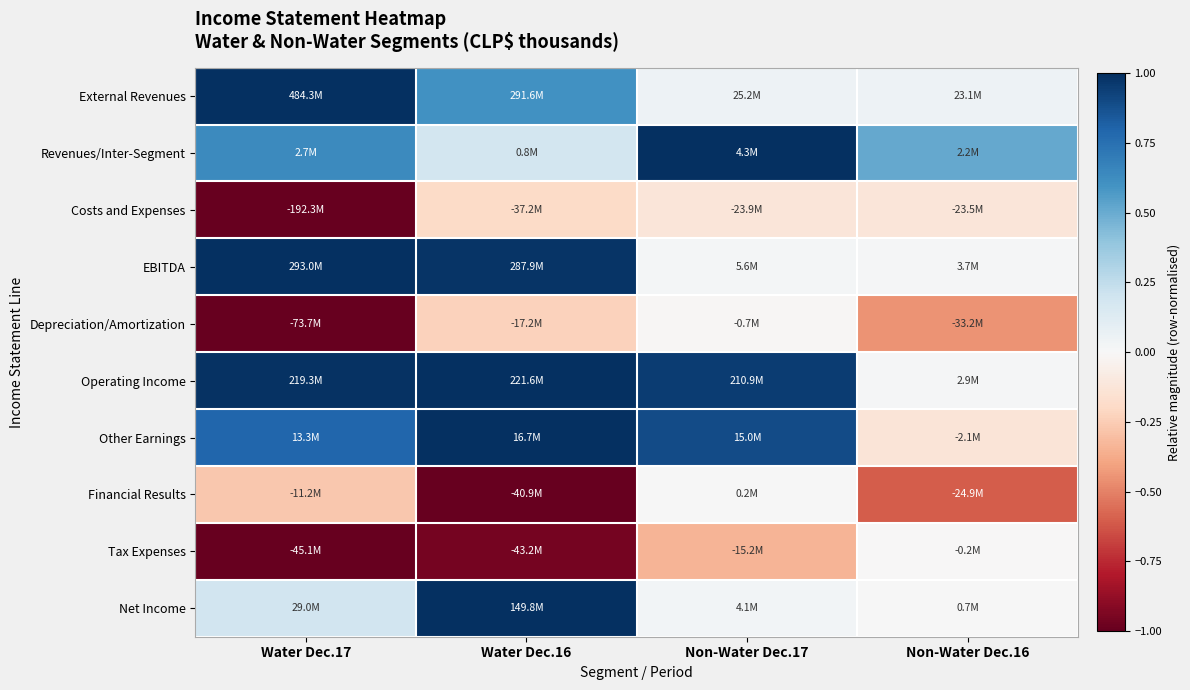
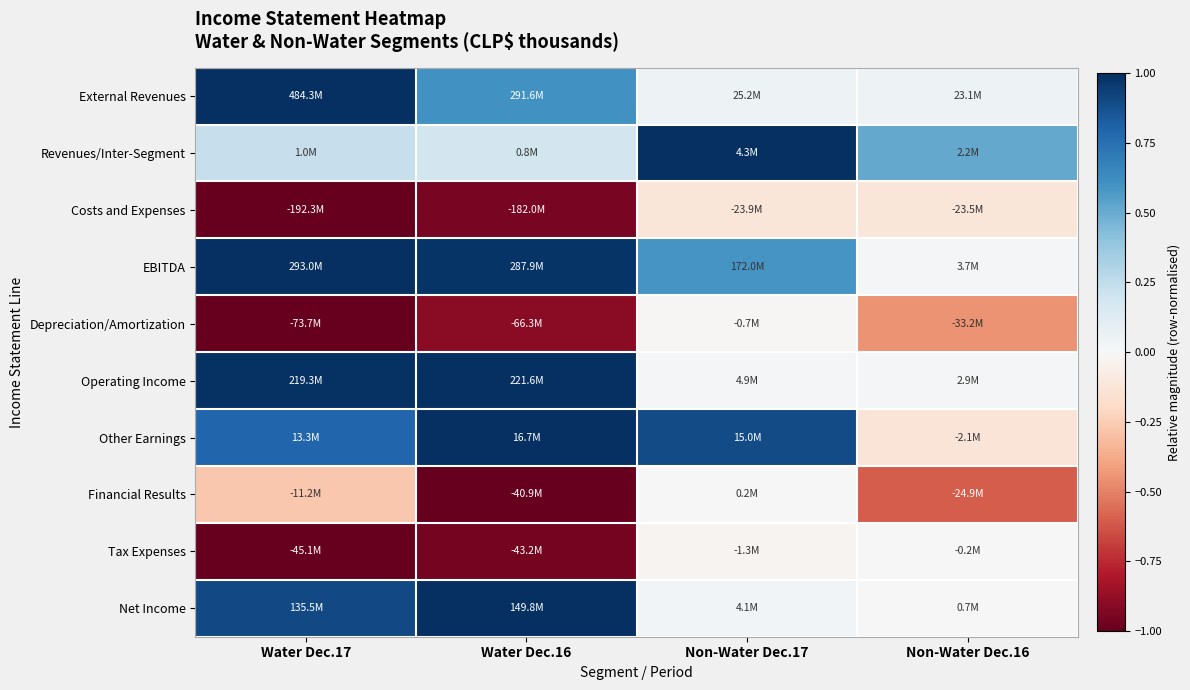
  {
    "External Revenues": {
      "Water Dec.17": "484.3M",
      "Water Dec.16": "291.6M",
      "Non-Water Dec.17": "25.2M",
      "Non-Water Dec.16": "23.1M"
    },
    "Revenues/Inter-Segment": {
-     "Water Dec.17": "2.7M",
+     "Water Dec.17": "1.0M",
      "Water Dec.16": "0.8M",
      "Non-Water Dec.17": "4.3M",
      "Non-Water Dec.16": "2.2M"
    },
    "Costs and Expenses": {
      "Water Dec.17": "-192.3M",
-     "Water Dec.16": "-37.2M",
+     "Water Dec.16": "-182.0M",
      "Non-Water Dec.17": "-23.9M",
      "Non-Water Dec.16": "-23.5M"
    },
    "EBITDA": {
      "Water Dec.17": "293.0M",
      "Water Dec.16": "287.9M",
-     "Non-Water Dec.17": "5.6M",
+     "Non-Water Dec.17": "172.0M",
      "Non-Water Dec.16": "3.7M"
    },
    "Depreciation/Amortization": {
      "Water Dec.17": "-73.7M",
-     "Water Dec.16": "-17.2M",
+     "Water Dec.16": "-66.3M",
      "Non-Water Dec.17": "-0.7M",
      "Non-Water Dec.16": "-33.2M"
    },
    "Operating Income": {
      "Water Dec.17": "219.3M",
      "Water Dec.16": "221.6M",
-     "Non-Water Dec.17": "210.9M",
+     "Non-Water Dec.17": "4.9M",
      "Non-Water Dec.16": "2.9M"
    },
    "Other Earnings": {
      "Water Dec.17": "13.3M",
      "Water Dec.16": "16.7M",
      "Non-Water Dec.17": "15.0M",
      "Non-Water Dec.16": "-2.1M"
    },
    "Financial Results": {
      "Water Dec.17": "-11.2M",
      "Water Dec.16": "-40.9M",
      "Non-Water Dec.17": "0.2M",
      "Non-Water Dec.16": "-24.9M"
    },
    "Tax Expenses": {
      "Water Dec.17": "-45.1M",
      "Water Dec.16": "-43.2M",
-     "Non-Water Dec.17": "-15.2M",
+     "Non-Water Dec.17": "-1.3M",
      "Non-Water Dec.16": "-0.2M"
    },
    "Net Income": {
-     "Water Dec.17": "29.0M",
+     "Water Dec.17": "135.5M",
      "Water Dec.16": "149.8M",
      "Non-Water Dec.17": "4.1M",
      "Non-Water Dec.16": "0.7M"
    }
  }
